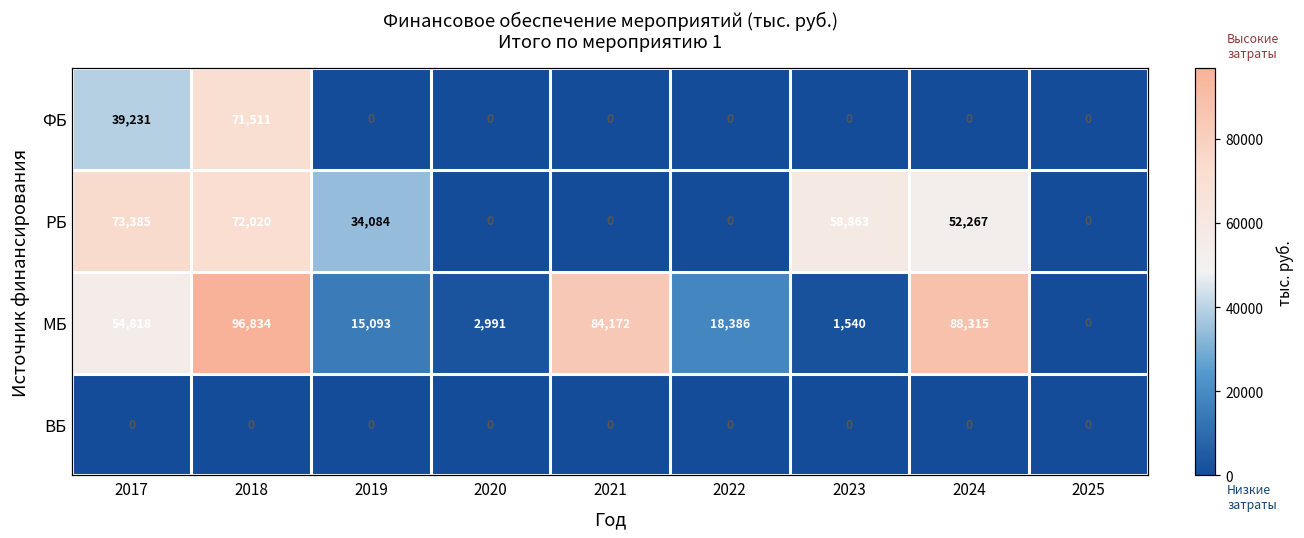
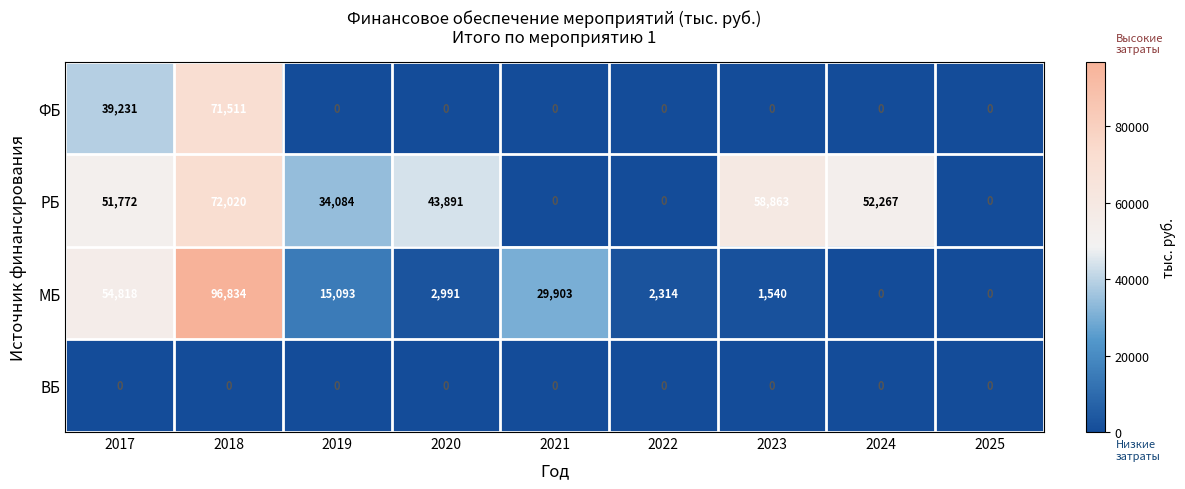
  {
    "ФБ": {
      "2017": "39,231",
      "2019": "0",
      "2020": "0",
      "2021": "0",
      "2022": "0",
      "2023": "0",
      "2024": "0",
      "2025": "0"
    },
    "РБ": {
-     "2017": "73,385",
+     "2017": "51,772",
      "2019": "34,084",
-     "2020": "0",
+     "2020": "43,891",
      "2021": "0",
      "2022": "0",
      "2024": "52,267",
      "2025": "0"
    },
    "МБ": {
      "2018": "96,834",
      "2019": "15,093",
      "2020": "2,991",
-     "2021": "84,172",
-     "2022": "18,386",
+     "2021": "29,903",
+     "2022": "2,314",
      "2023": "1,540",
-     "2024": "88,315",
+     "2024": "0",
      "2025": "0"
    },
    "ВБ": {
      "2017": "0",
      "2018": "0",
      "2019": "0",
      "2020": "0",
      "2021": "0",
      "2022": "0",
      "2023": "0",
      "2024": "0",
      "2025": "0"
    }
  }
